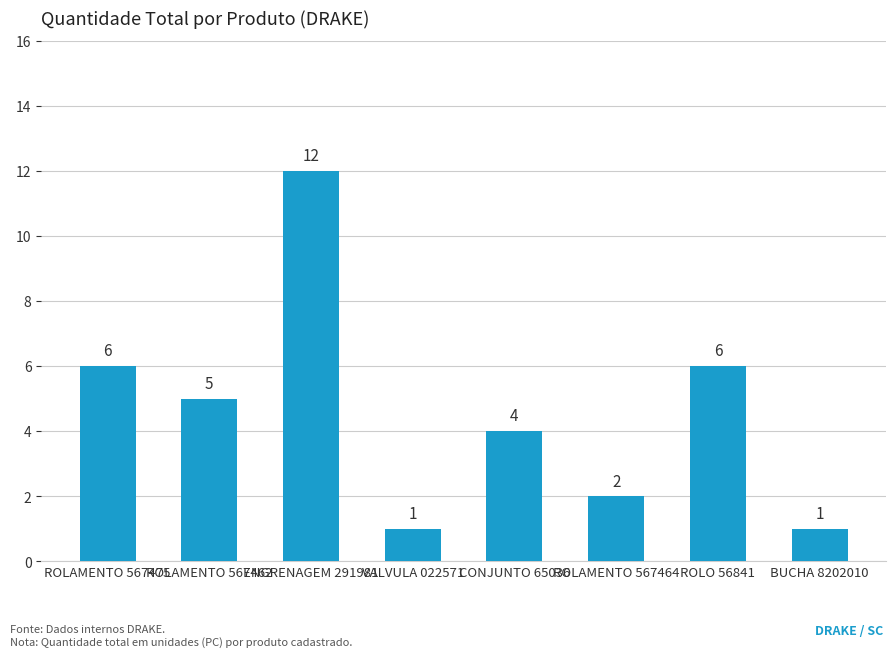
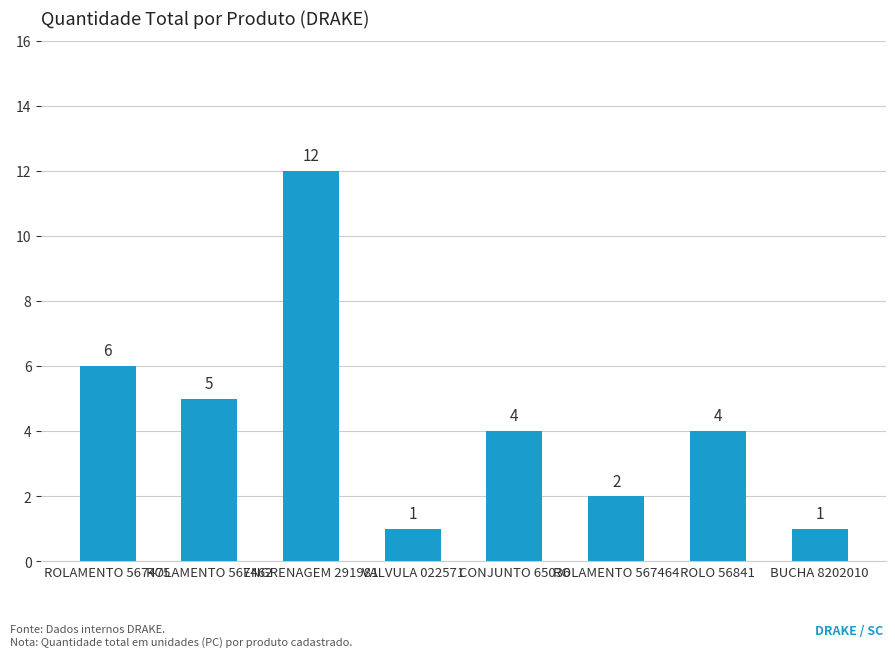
  {
    "ROLAMENTO 567464": 2,
-   "ROLO 56841": 6,
+   "ROLO 56841": 4,
    "BUCHA 8202010": 1
  }
